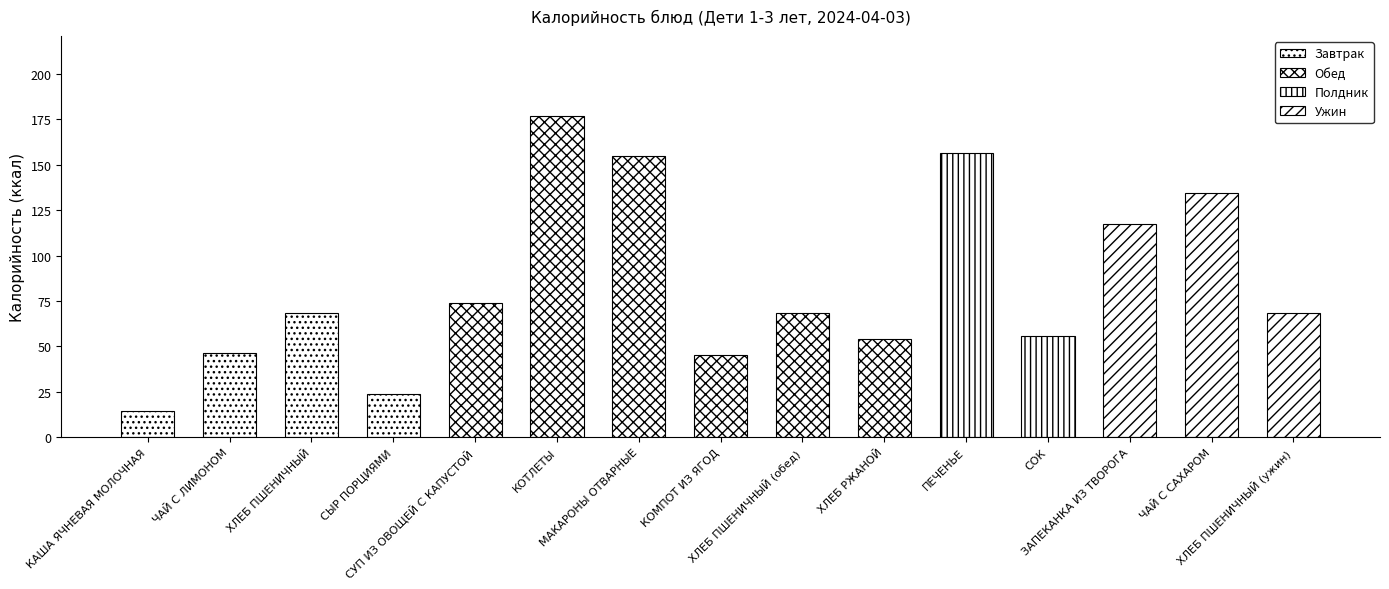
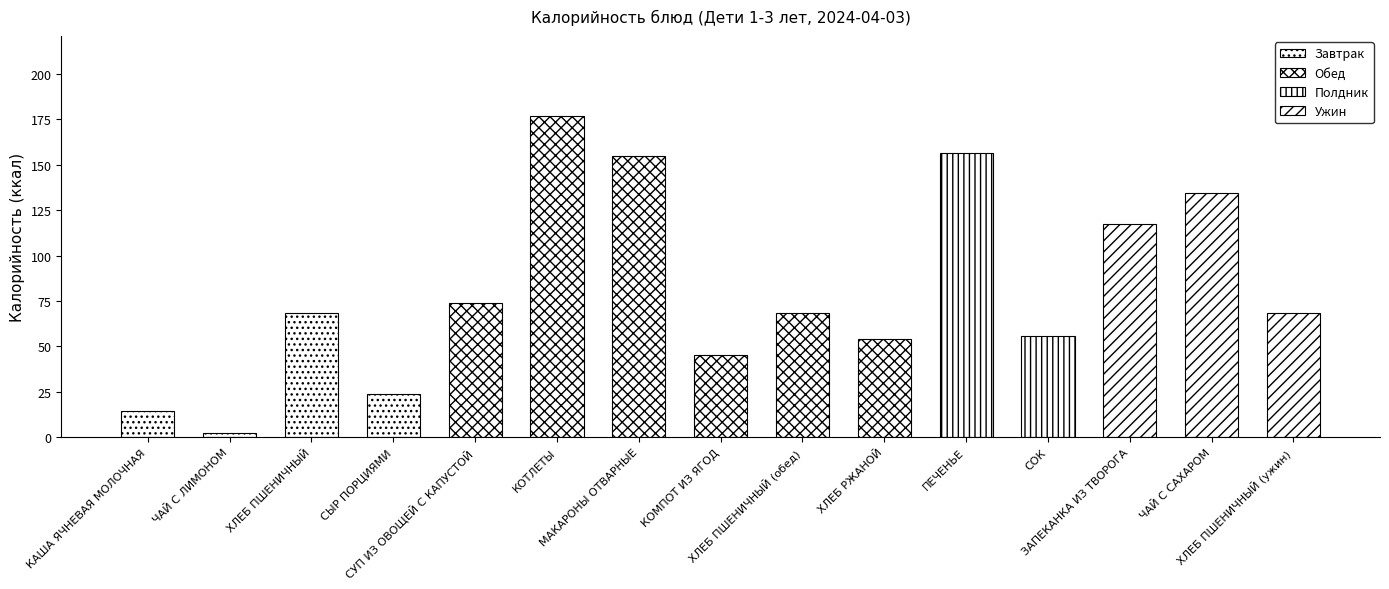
  {
    "КАША ЯЧНЕВАЯ МОЛОЧНАЯ": 15,
-   "ЧАЙ С ЛИМОНОМ": 46,
+   "ЧАЙ С ЛИМОНОМ": 2,
    "ХЛЕБ ПШЕНИЧНЫЙ": 68,
    "СЫР ПОРЦИЯМИ": 24,
    "СУП ИЗ ОВОЩЕЙ С КАПУСТОЙ": 74,
    "КОТЛЕТЫ": 177,
    "МАКАРОНЫ ОТВАРНЫЕ": 155,
    "КОМПОТ ИЗ ЯГОД": 45,
    "ХЛЕБ ПШЕНИЧНЫЙ (обед)": 68,
    "ХЛЕБ РЖАНОЙ": 54,
    "ПЕЧЕНЬЕ": 156,
    "СОК": 56,
    "ЗАПЕКАНКА ИЗ ТВОРОГА": 118,
    "ЧАЙ С САХАРОМ": 134,
    "ХЛЕБ ПШЕНИЧНЫЙ (ужин)": 68
  }
